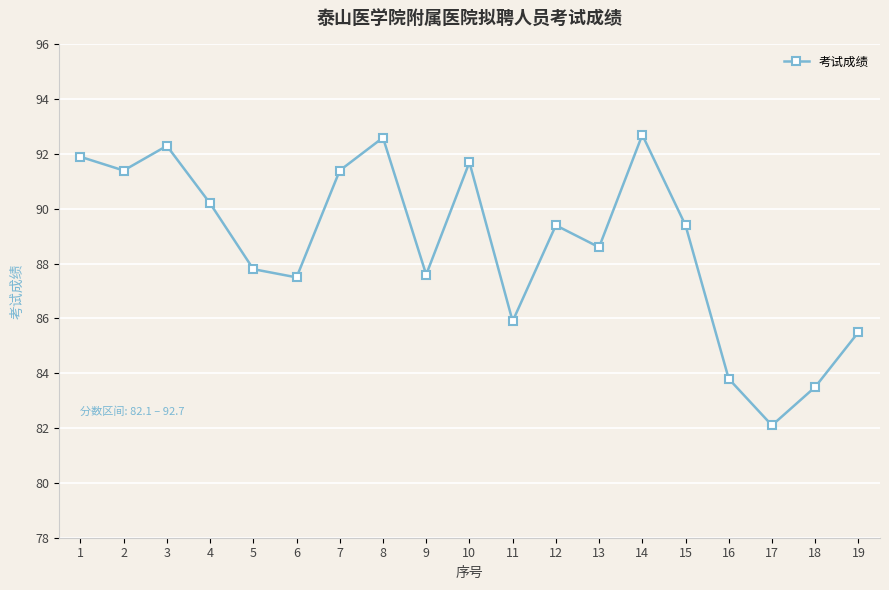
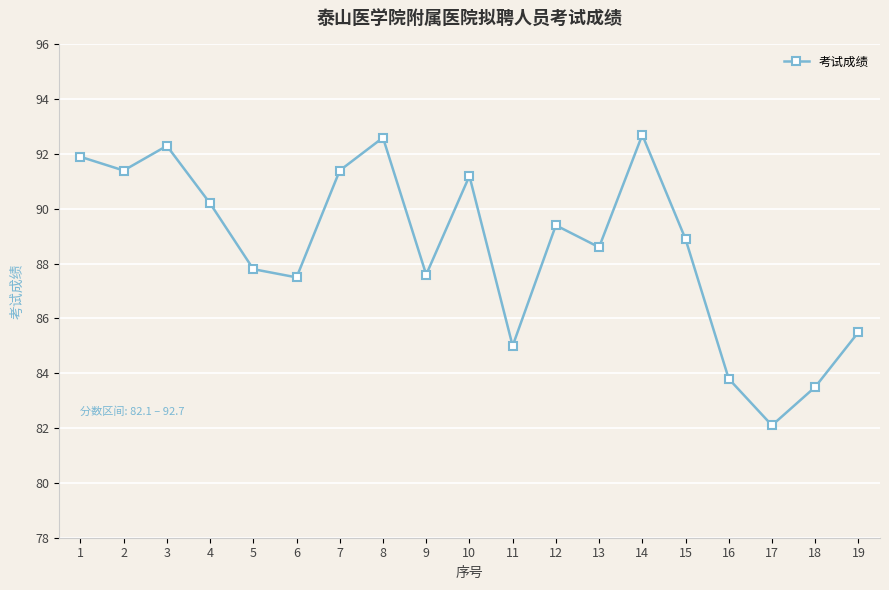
  {
    "1": 91.9,
    "2": 91.4,
    "3": 92.3,
    "4": 90.2,
    "5": 87.8,
    "6": 87.5,
    "7": 91.4,
    "8": 92.6,
    "9": 87.6,
-   "10": 91.7,
-   "11": 85.9,
+   "10": 91.2,
+   "11": 85.0,
    "12": 89.4,
    "13": 88.6,
    "14": 92.7,
-   "15": 89.4,
+   "15": 88.9,
    "16": 83.8,
    "17": 82.1,
    "18": 83.5,
    "19": 85.5
  }
